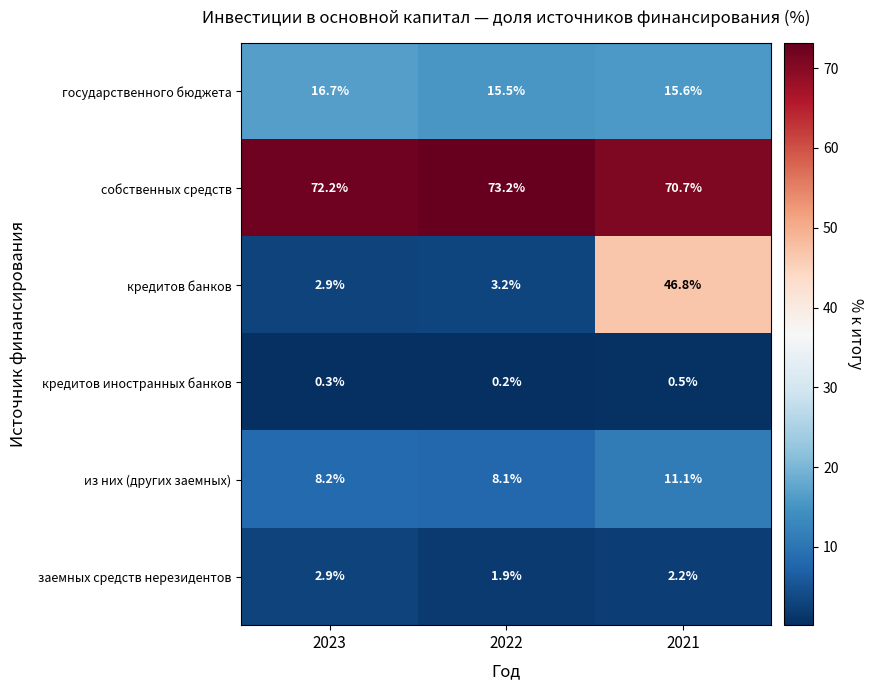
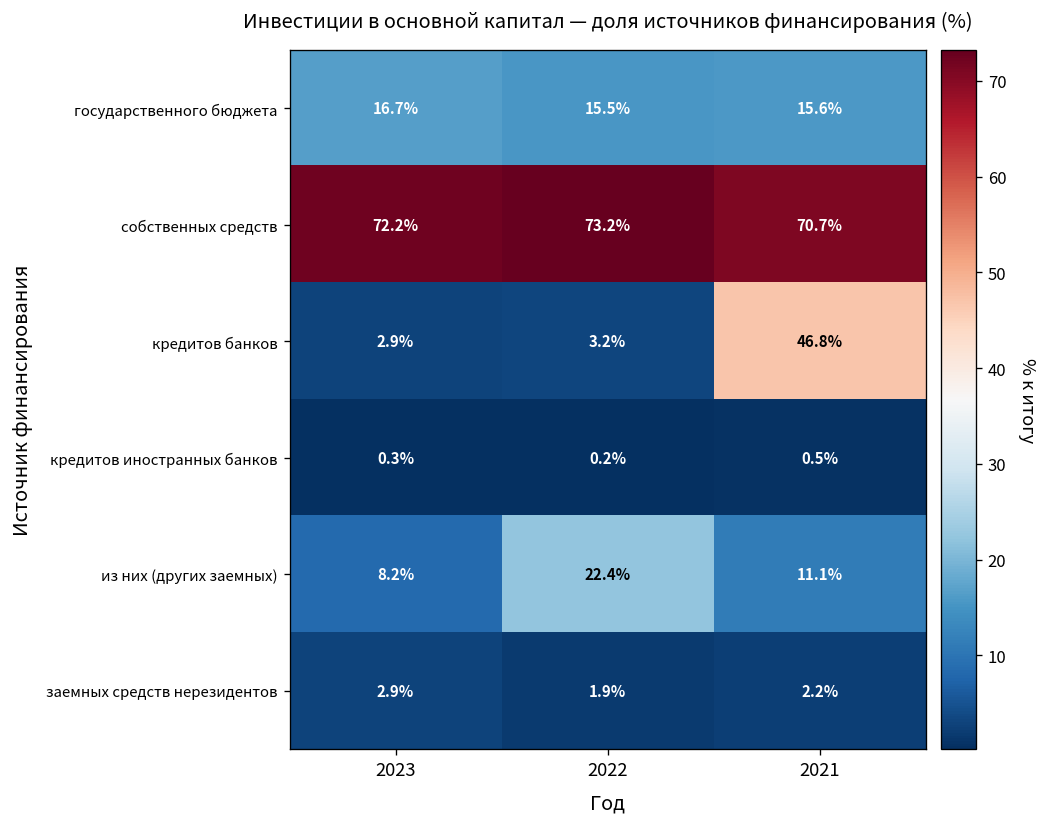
  {
    "государственного бюджета": {
      "2023": "16.7%",
      "2022": "15.5%",
      "2021": "15.6%"
    },
    "собственных средств": {
      "2023": "72.2%",
      "2022": "73.2%",
      "2021": "70.7%"
    },
    "кредитов банков": {
      "2023": "2.9%",
      "2022": "3.2%",
      "2021": "46.8%"
    },
    "кредитов иностранных банков": {
      "2023": "0.3%",
      "2022": "0.2%",
      "2021": "0.5%"
    },
    "из них (других заемных)": {
      "2023": "8.2%",
-     "2022": "8.1%",
+     "2022": "22.4%",
      "2021": "11.1%"
    },
    "заемных средств нерезидентов": {
      "2023": "2.9%",
      "2022": "1.9%",
      "2021": "2.2%"
    }
  }
